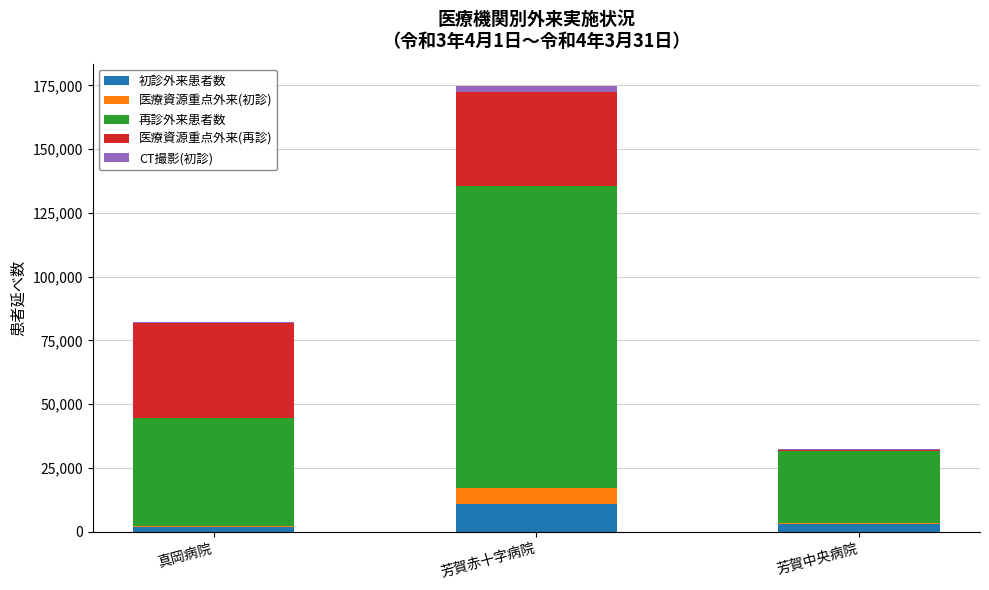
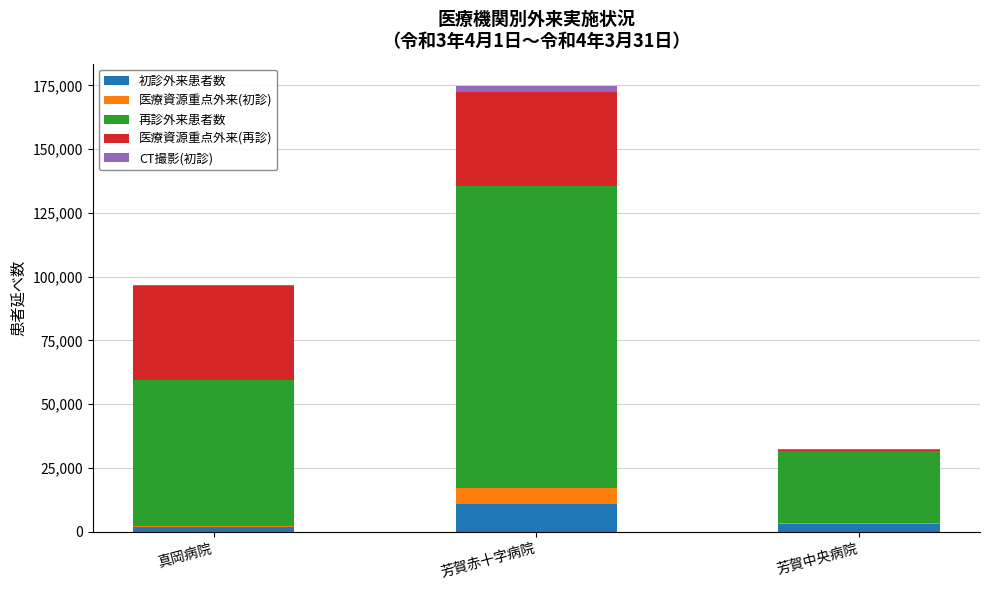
  {
    "初診外来患者数": {
      "真岡病院": "2,000",
      "芳賀赤十字病院": "11,000",
      "芳賀中央病院": "3,000"
    },
    "医療資源重点外来(初診)": {
      "芳賀赤十字病院": "6,000"
    },
    "再診外来患者数": {
-     "真岡病院": "42,000",
+     "真岡病院": "57,000",
      "芳賀赤十字病院": "119,000",
      "芳賀中央病院": "28,000"
    },
    "医療資源重点外来(再診)": {
      "真岡病院": "37,000",
      "芳賀赤十字病院": "37,000"
    },
    "CT撮影(初診)": {
      "芳賀赤十字病院": "2,000"
    }
  }
